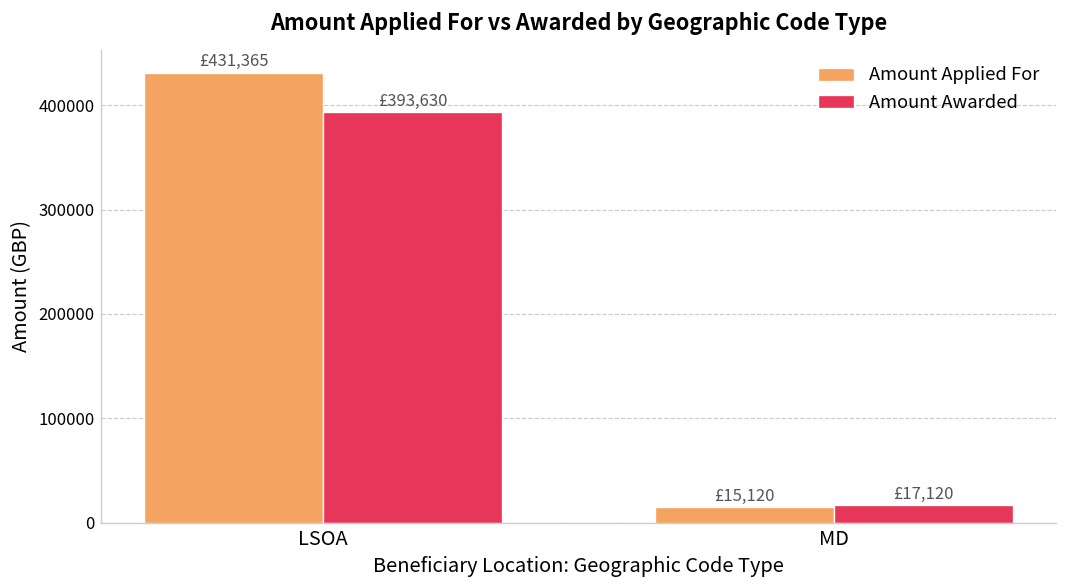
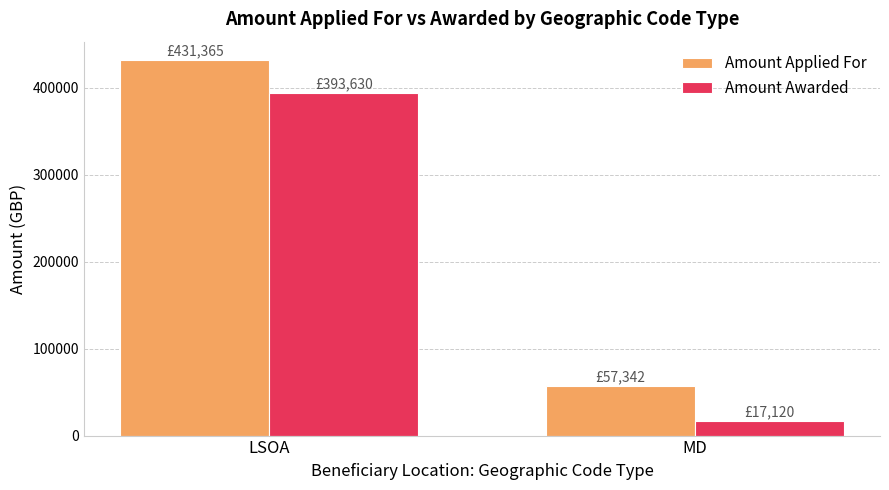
  {
    "Amount Applied For": {
      "LSOA": "£431,365",
-     "MD": "£15,120"
+     "MD": "£57,342"
    },
    "Amount Awarded": {
      "LSOA": "£393,630",
      "MD": "£17,120"
    }
  }
